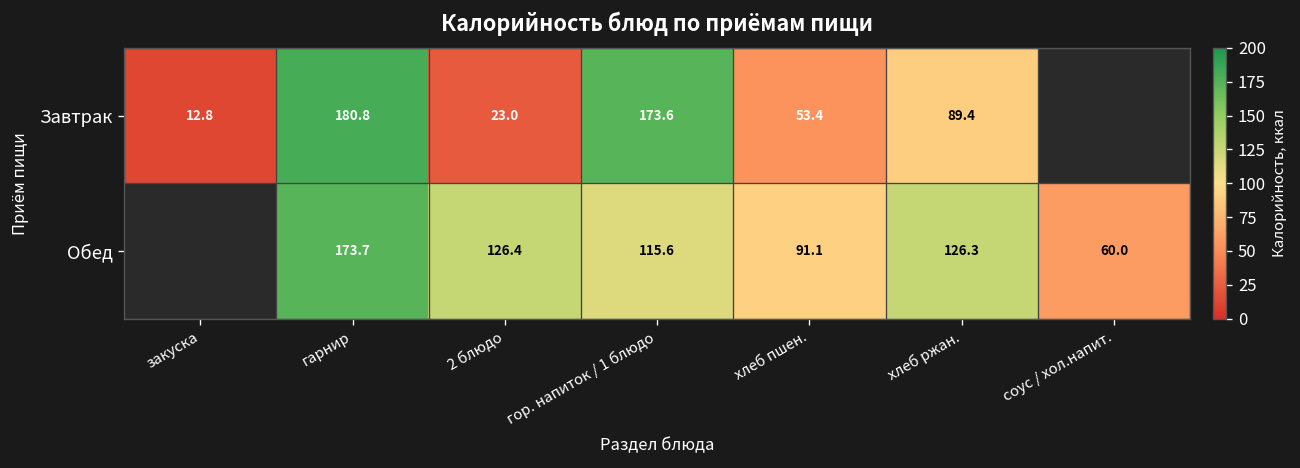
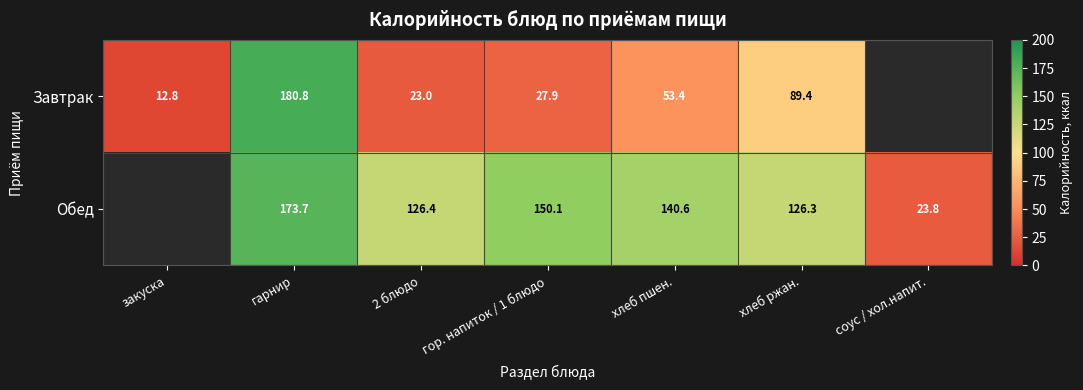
  {
    "Завтрак": {
      "закуска": 12.8,
      "гарнир": 180.8,
      "2 блюдо": 23.0,
-     "гор. напиток / 1 блюдо": 173.6,
+     "гор. напиток / 1 блюдо": 27.9,
      "хлеб пшен.": 53.4,
      "хлеб ржан.": 89.4
    },
    "Обед": {
      "гарнир": 173.7,
      "2 блюдо": 126.4,
-     "гор. напиток / 1 блюдо": 115.6,
-     "хлеб пшен.": 91.1,
+     "гор. напиток / 1 блюдо": 150.1,
+     "хлеб пшен.": 140.6,
      "хлеб ржан.": 126.3,
-     "соус / хол.напит.": 60.0
+     "соус / хол.напит.": 23.8
    }
  }
